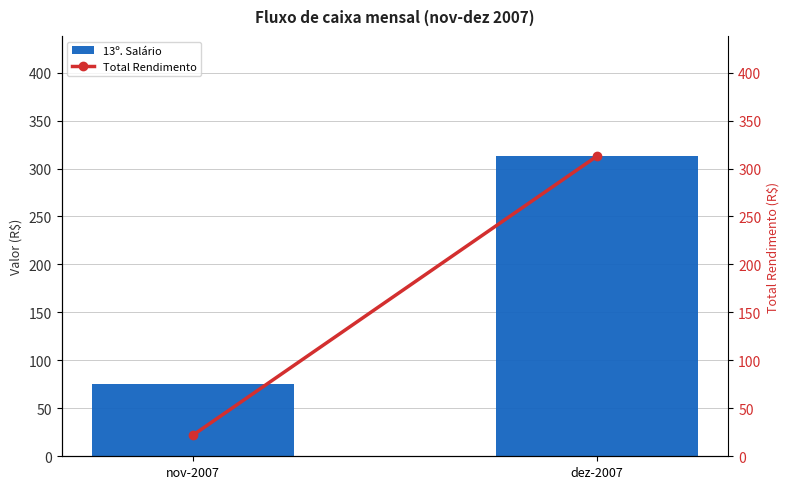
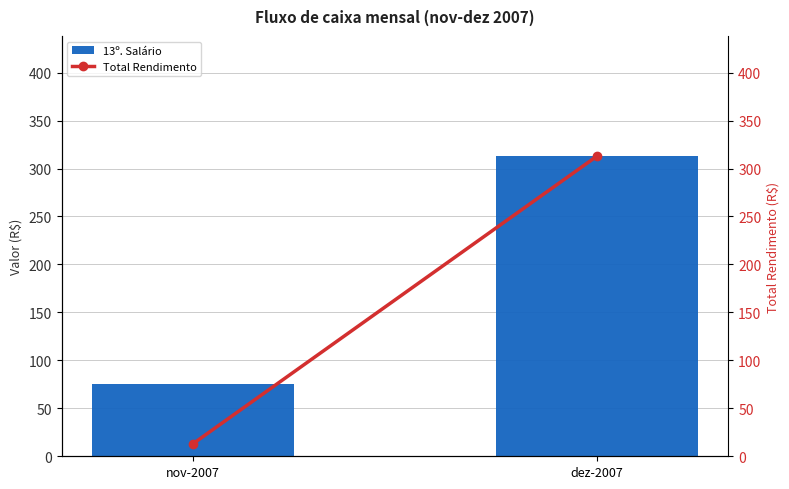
  {
    "13º. Salário": {
      "nov-2007": 80,
      "dez-2007": 310
    },
    "Total Rendimento": {
-     "nov-2007": 20,
+     "nov-2007": 10,
      "dez-2007": 310
    }
  }
